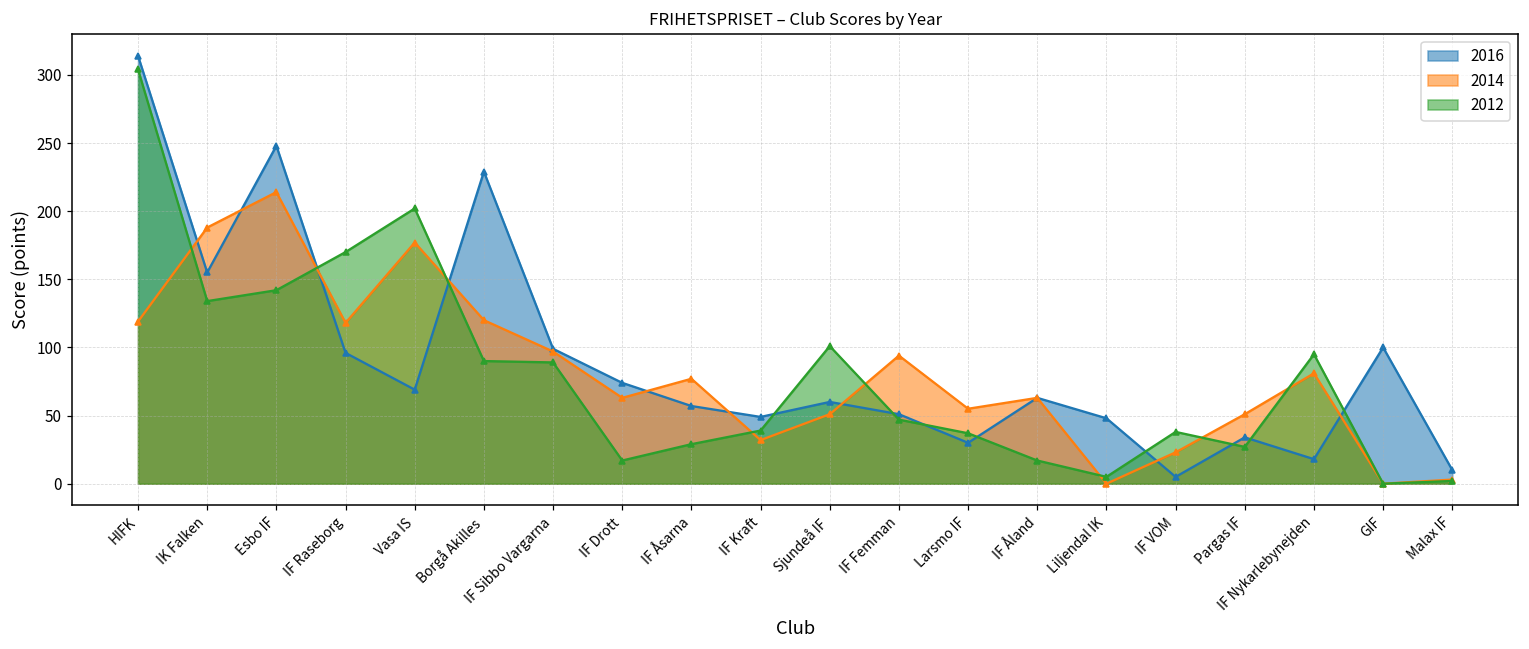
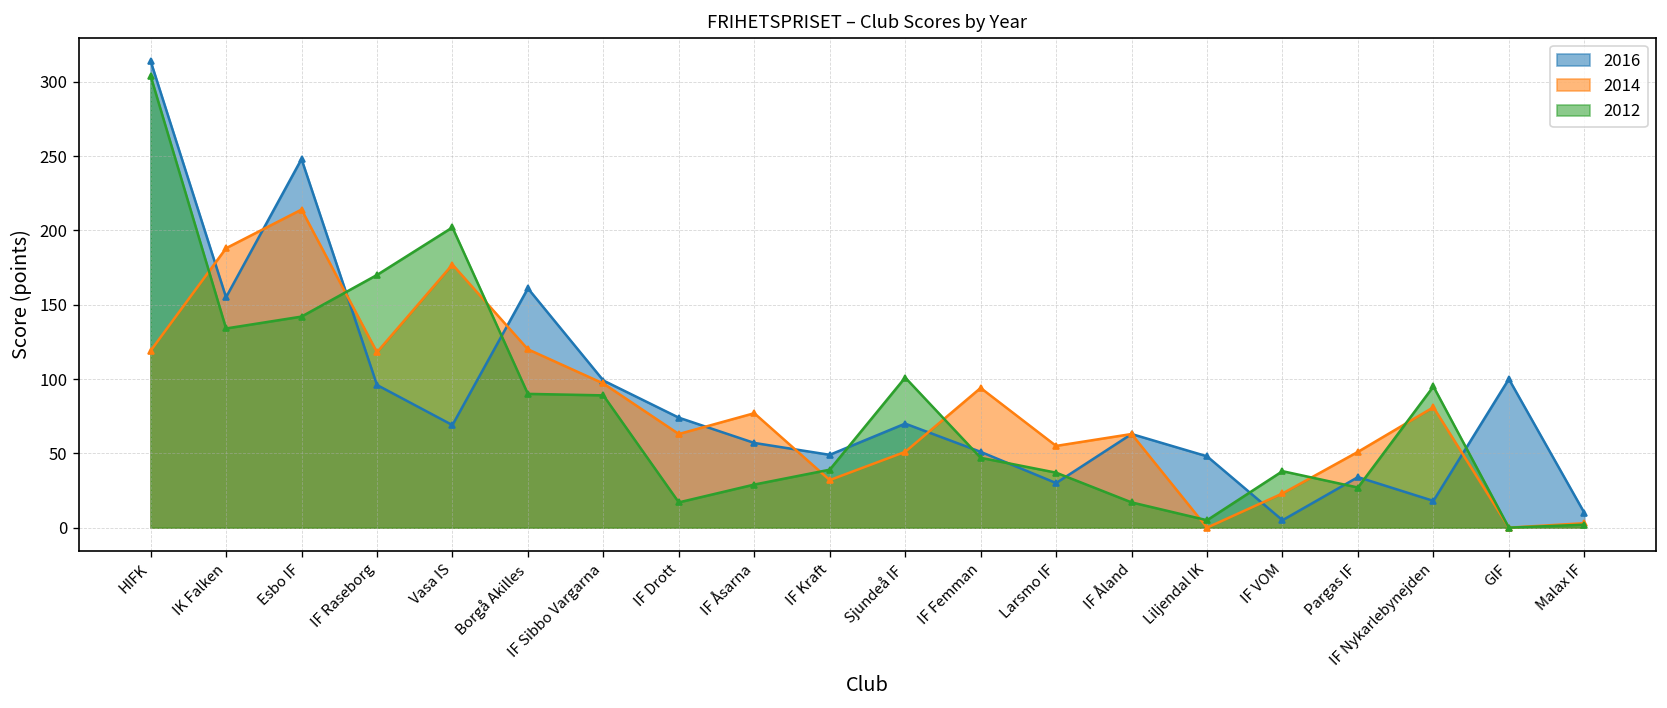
  {
    "2016": {
      "HIFK": 314,
      "IK Falken": 155,
      "Esbo IF": 248,
      "IF Raseborg": 96,
      "Vasa IS": 69,
-     "Borgå Akilles": 229,
+     "Borgå Akilles": 161,
      "IF Drott": 74,
      "IF Åsarna": 57,
      "IF Kraft": 49,
-     "Sjundeå IF": 60,
+     "Sjundeå IF": 70,
      "IF Femman": 51,
      "Larsmo IF": 30,
      "Liljendal IK": 48,
      "IF VOM": 5,
      "Pargas IF": 34,
      "IF Nykarlebynejden": 18,
      "GIF": 100,
      "Malax IF": 10
    },
    "2014": {
      "HIFK": 119,
      "IK Falken": 188,
      "Esbo IF": 214,
      "IF Raseborg": 118,
      "Vasa IS": 177,
      "Borgå Akilles": 120,
      "IF Drott": 63,
      "IF Åsarna": 77,
      "IF Kraft": 32,
      "Sjundeå IF": 51,
      "IF Femman": 94,
      "Larsmo IF": 55,
      "Liljendal IK": 0,
      "IF VOM": 23,
      "Pargas IF": 51,
      "IF Nykarlebynejden": 81
    },
    "2012": {
      "HIFK": 304,
      "IK Falken": 134,
      "Esbo IF": 142,
      "IF Raseborg": 170,
      "Vasa IS": 202,
      "Borgå Akilles": 90,
      "IF Sibbo Vargarna": 89,
      "IF Drott": 17,
      "IF Åsarna": 29,
      "IF Kraft": 39,
      "Sjundeå IF": 101,
      "IF Femman": 47,
      "Larsmo IF": 37,
      "IF Åland": 17,
      "Liljendal IK": 5,
      "IF VOM": 38,
      "Pargas IF": 27,
      "IF Nykarlebynejden": 95
    }
  }
